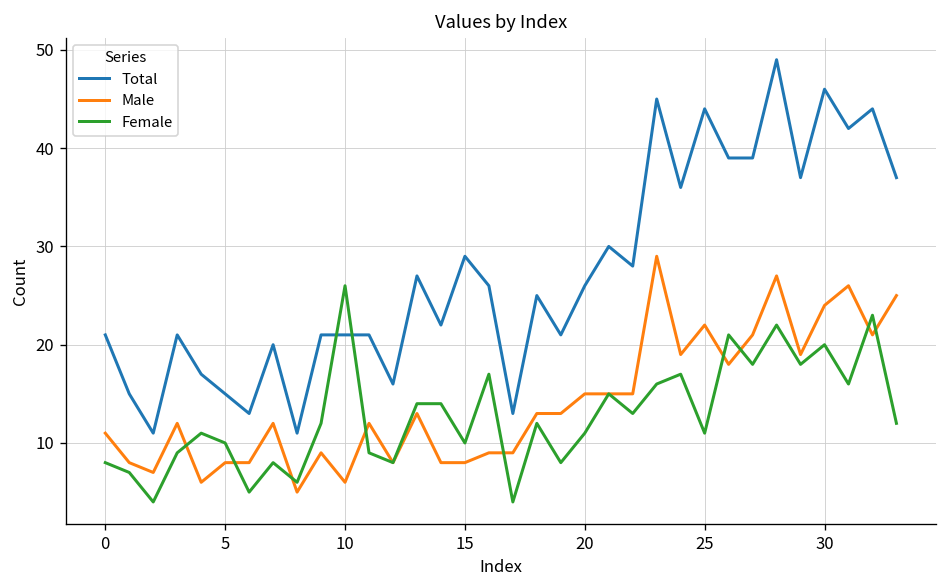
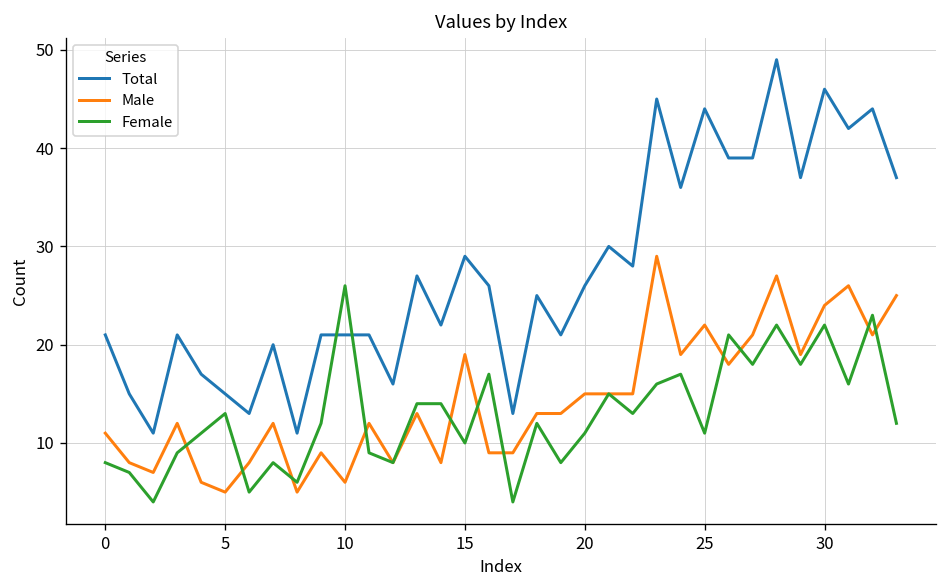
  {
    "Total": {
      "0": 21,
      "5": 15,
      "10": 21,
      "15": 29,
      "20": 26,
      "25": 44,
      "30": 46
    },
    "Male": {
      "0": 11,
-     "5": 8,
+     "5": 5,
      "10": 6,
-     "15": 8,
+     "15": 19,
      "20": 15,
      "25": 22,
      "30": 24
    },
    "Female": {
      "0": 8,
-     "5": 10,
+     "5": 13,
      "10": 26,
      "15": 10,
      "20": 11,
      "25": 11,
-     "30": 20
+     "30": 22
    }
  }
